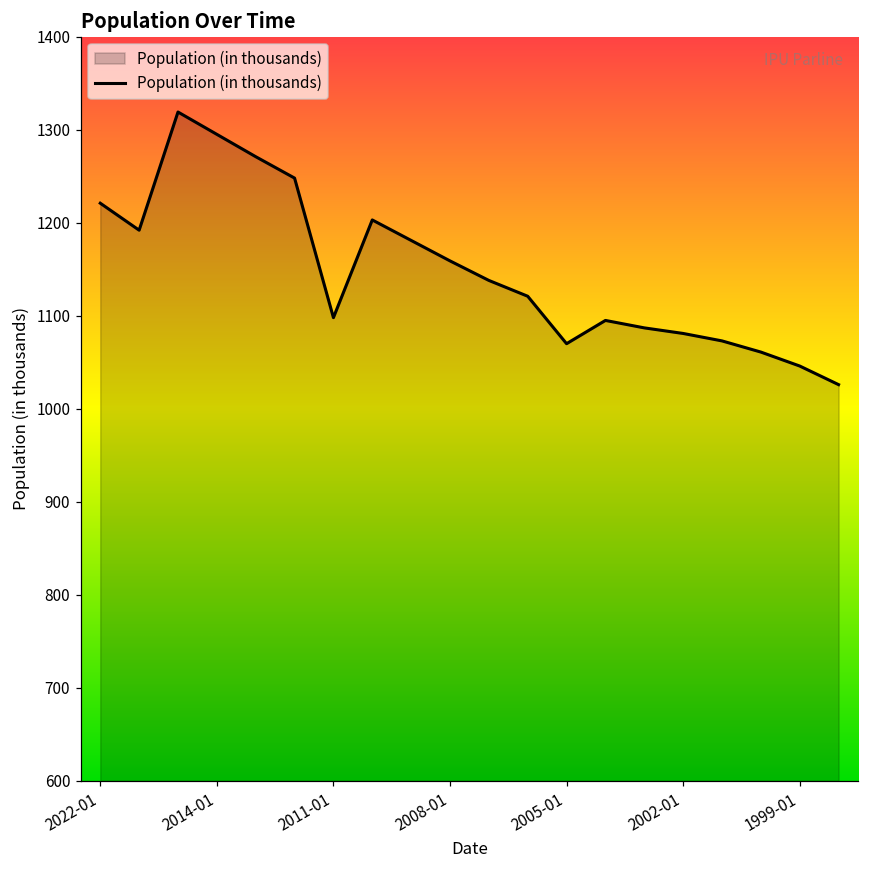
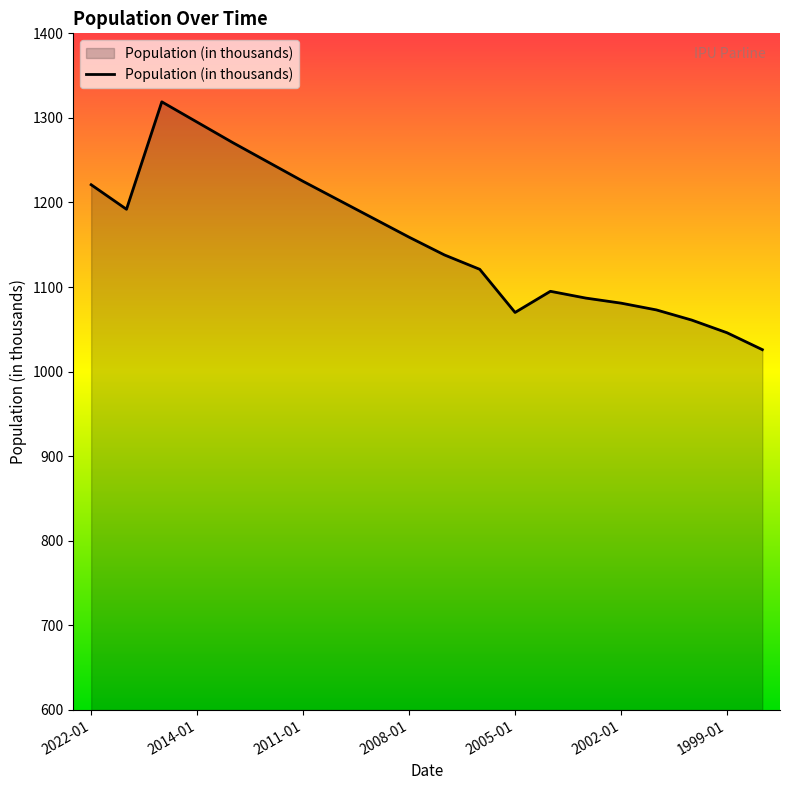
  {
    "2022-01": 1220,
    "2014-01": 1300,
-   "2011-01": 1100,
+   "2011-01": 1230,
    "2008-01": 1160,
    "2005-01": 1070,
    "2002-01": 1080,
    "1999-01": 1050
  }
